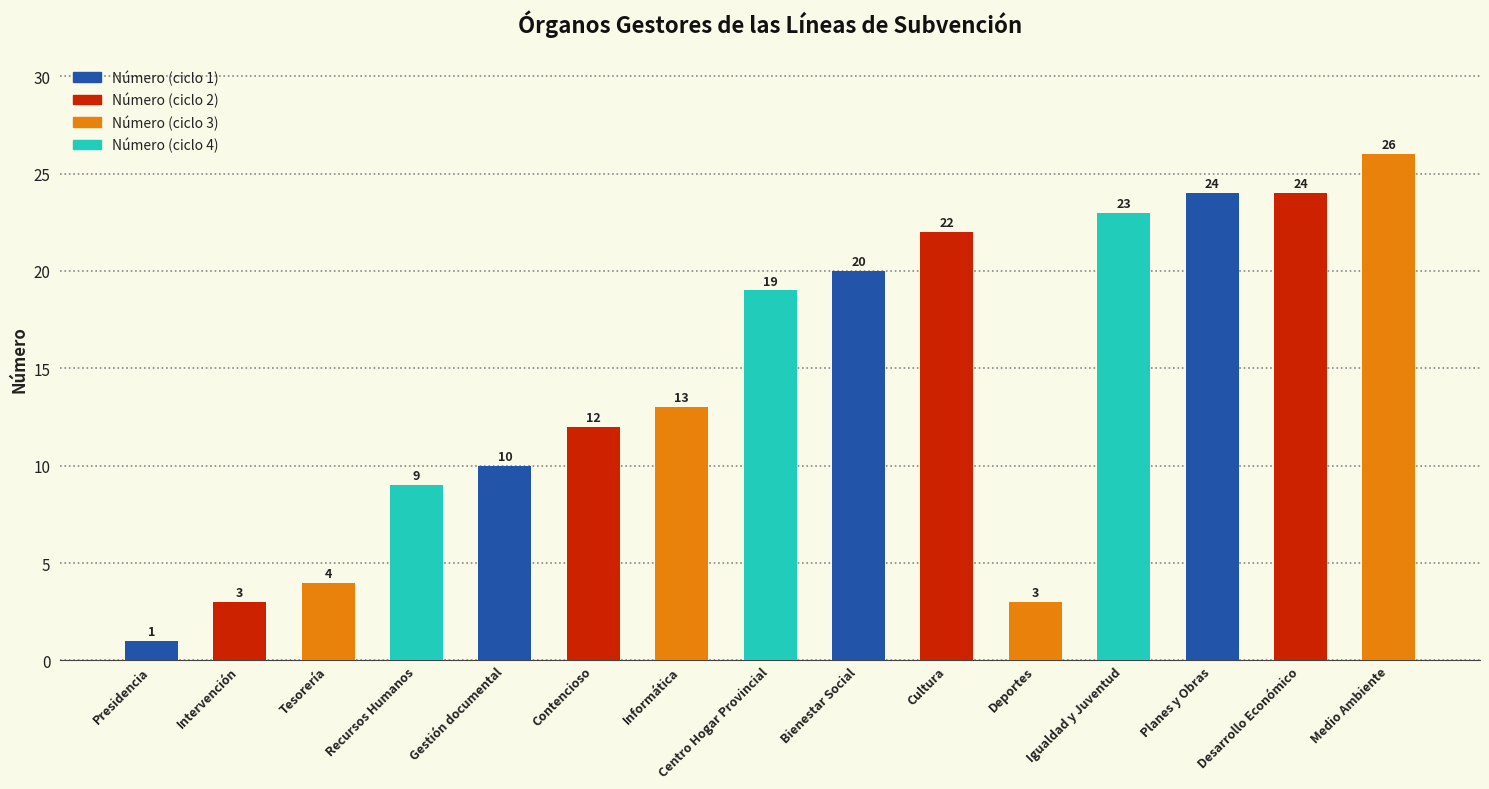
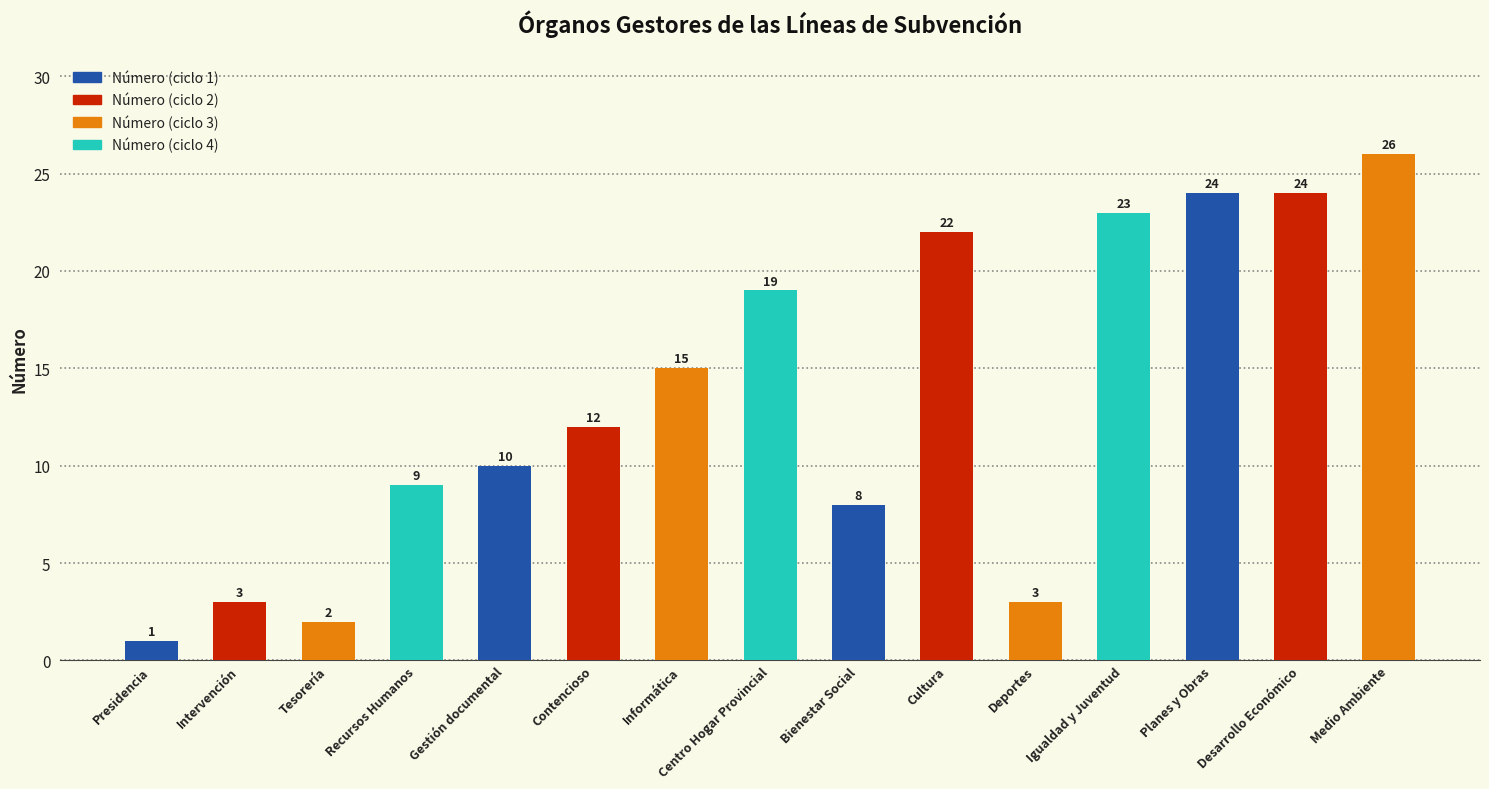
  {
    "Presidencia": 1,
    "Intervención": 3,
-   "Tesorería": 4,
+   "Tesorería": 2,
    "Recursos Humanos": 9,
    "Gestión documental": 10,
    "Contencioso": 12,
-   "Informática": 13,
+   "Informática": 15,
    "Centro Hogar Provincial": 19,
-   "Bienestar Social": 20,
+   "Bienestar Social": 8,
    "Cultura": 22,
    "Deportes": 3,
    "Igualdad y Juventud": 23,
    "Planes y Obras": 24,
    "Desarrollo Económico": 24,
    "Medio Ambiente": 26
  }
